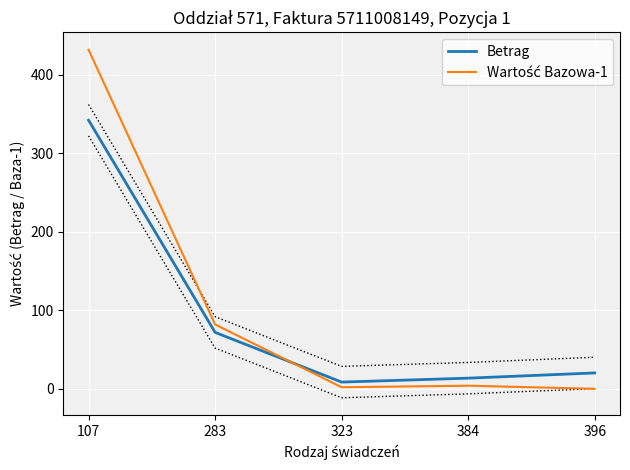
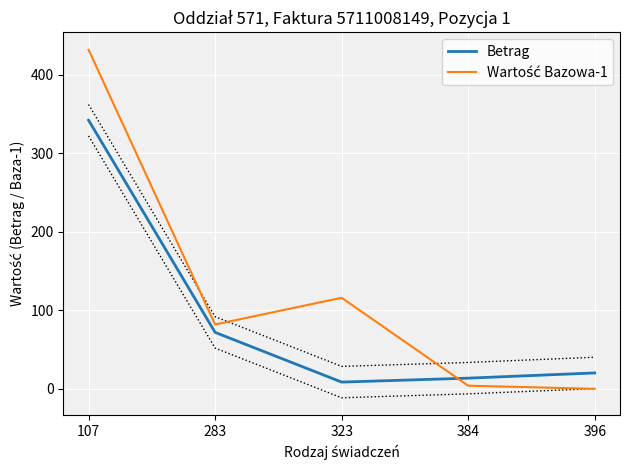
  {
    "Betrag": {
      "107": 340,
      "283": 70,
      "323": 10,
      "384": 10,
      "396": 20
    },
    "Wartość Bazowa-1": {
      "107": 430,
      "283": 80,
-     "323": 0,
+     "323": 120,
      "384": 0
    }
  }
